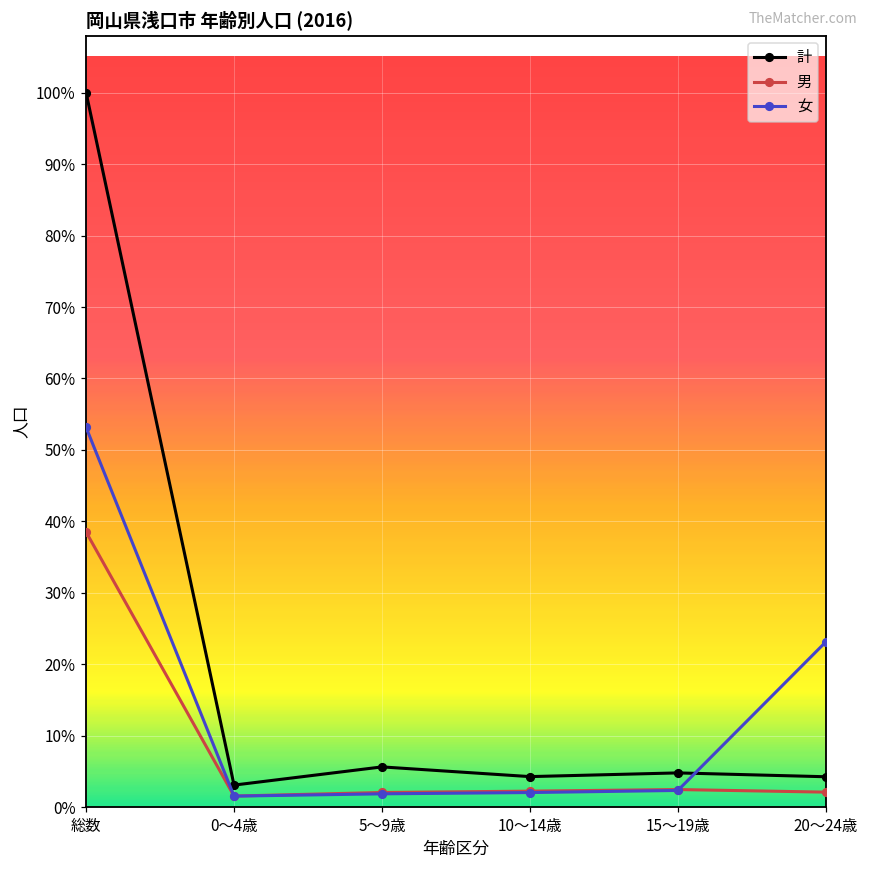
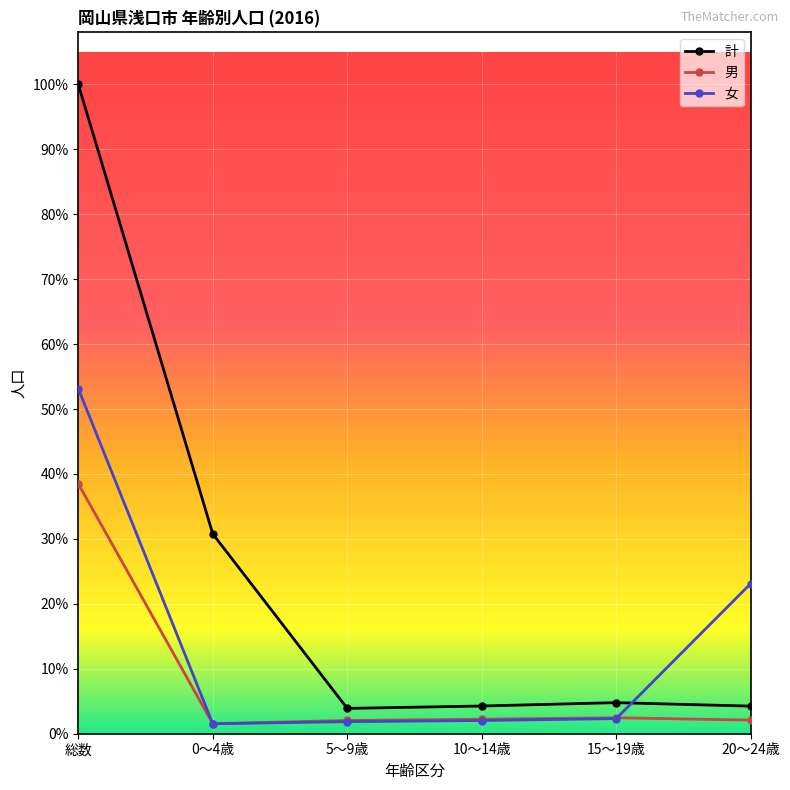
  {
    "計": {
      "総数": "100%",
-     "0～4歳": "3%",
-     "5～9歳": "6%",
+     "0～4歳": "31%",
+     "5～9歳": "4%",
      "10～14歳": "4%",
      "15～19歳": "5%",
      "20～24歳": "4%"
    },
    "男": {
      "総数": "39%",
      "20～24歳": "2%"
    },
    "女": {
      "総数": "53%",
      "20～24歳": "23%"
    }
  }
